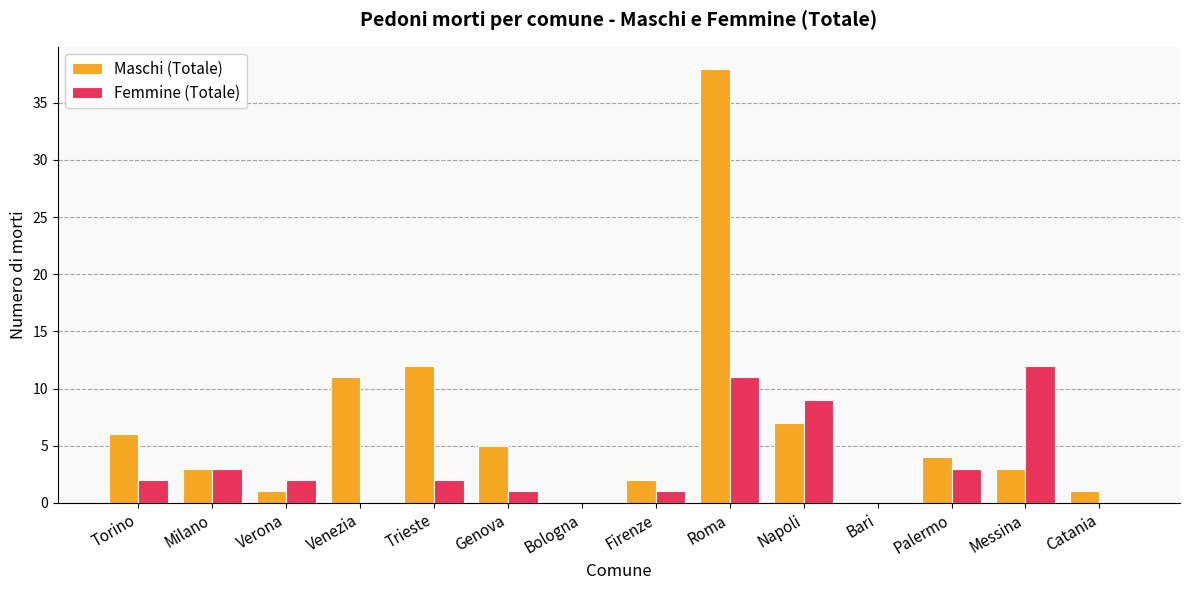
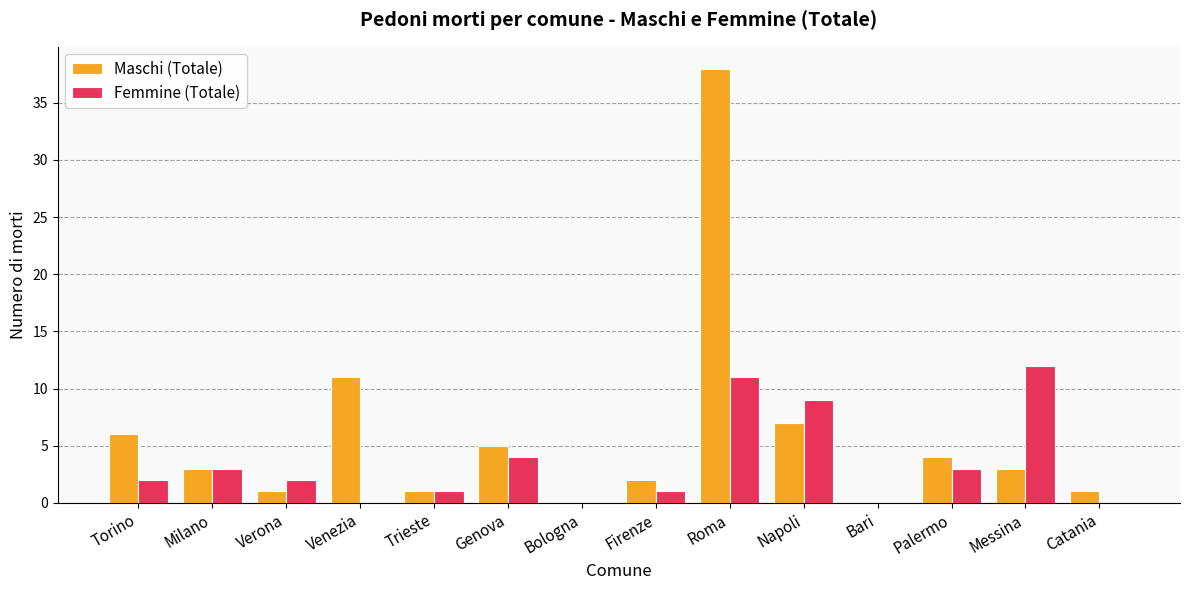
  {
    "Maschi (Totale)": {
      "Torino": 6,
      "Milano": 3,
      "Verona": 1,
      "Venezia": 11,
-     "Trieste": 12,
+     "Trieste": 1,
      "Genova": 5,
      "Bologna": 0,
      "Firenze": 2,
      "Roma": 38,
      "Napoli": 7,
      "Bari": 0,
      "Palermo": 4,
      "Messina": 3,
      "Catania": 1
    },
    "Femmine (Totale)": {
      "Torino": 2,
      "Milano": 3,
      "Verona": 2,
      "Venezia": 0,
-     "Trieste": 2,
-     "Genova": 1,
+     "Trieste": 1,
+     "Genova": 4,
      "Bologna": 0,
      "Firenze": 1,
      "Roma": 11,
      "Napoli": 9,
      "Bari": 0,
      "Palermo": 3,
      "Messina": 12,
      "Catania": 0
    }
  }
